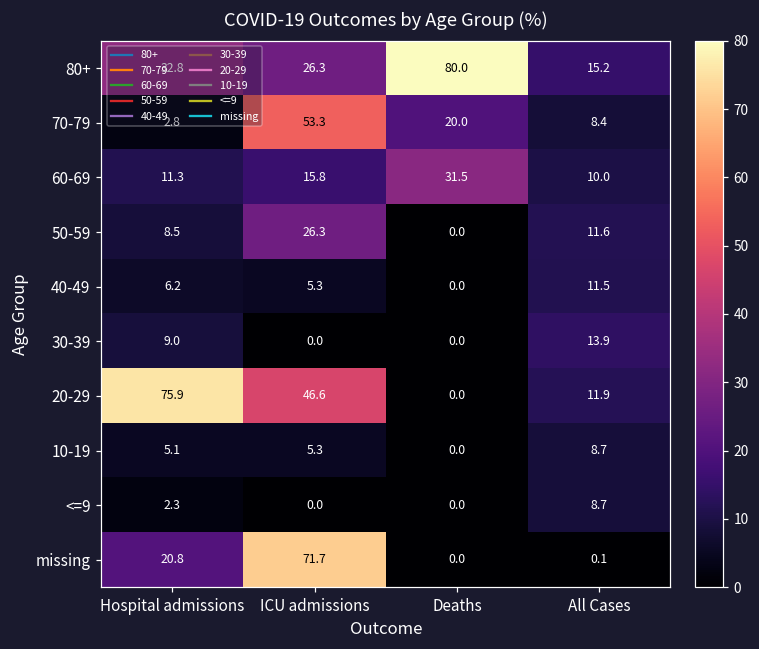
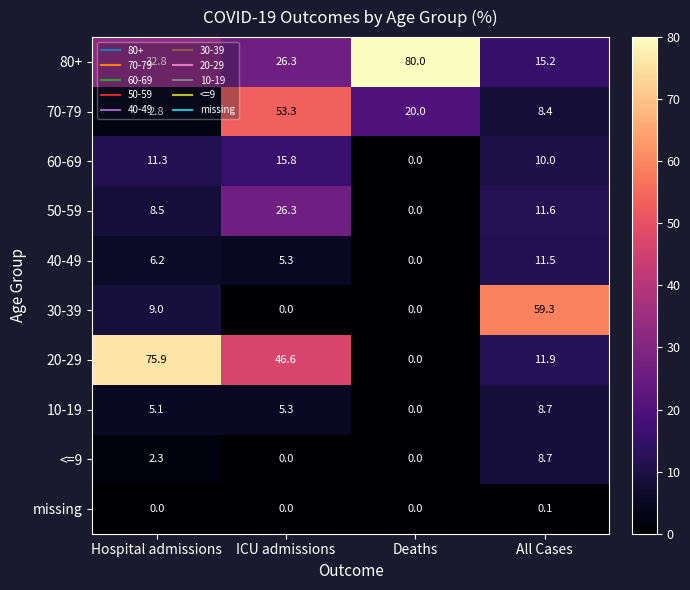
  {
    "80+": {
      "ICU admissions": 26.3,
      "Deaths": 80.0,
      "All Cases": 15.2
    },
    "70-79": {
      "ICU admissions": 53.3,
      "Deaths": 20.0,
      "All Cases": 8.4
    },
    "60-69": {
      "Hospital admissions": 11.3,
      "ICU admissions": 15.8,
-     "Deaths": 31.5,
+     "Deaths": 0.0,
      "All Cases": 10.0
    },
    "50-59": {
      "Hospital admissions": 8.5,
      "ICU admissions": 26.3,
      "Deaths": 0.0,
      "All Cases": 11.6
    },
    "40-49": {
      "Hospital admissions": 6.2,
      "ICU admissions": 5.3,
      "Deaths": 0.0,
      "All Cases": 11.5
    },
    "30-39": {
      "Hospital admissions": 9.0,
      "ICU admissions": 0.0,
      "Deaths": 0.0,
-     "All Cases": 13.9
+     "All Cases": 59.3
    },
    "20-29": {
      "Hospital admissions": 75.9,
      "ICU admissions": 46.6,
      "Deaths": 0.0,
      "All Cases": 11.9
    },
    "10-19": {
      "Hospital admissions": 5.1,
      "ICU admissions": 5.3,
      "Deaths": 0.0,
      "All Cases": 8.7
    },
    "<=9": {
      "Hospital admissions": 2.3,
      "ICU admissions": 0.0,
      "Deaths": 0.0,
      "All Cases": 8.7
    },
    "missing": {
-     "Hospital admissions": 20.8,
-     "ICU admissions": 71.7,
+     "Hospital admissions": 0.0,
+     "ICU admissions": 0.0,
      "Deaths": 0.0,
      "All Cases": 0.1
    }
  }
